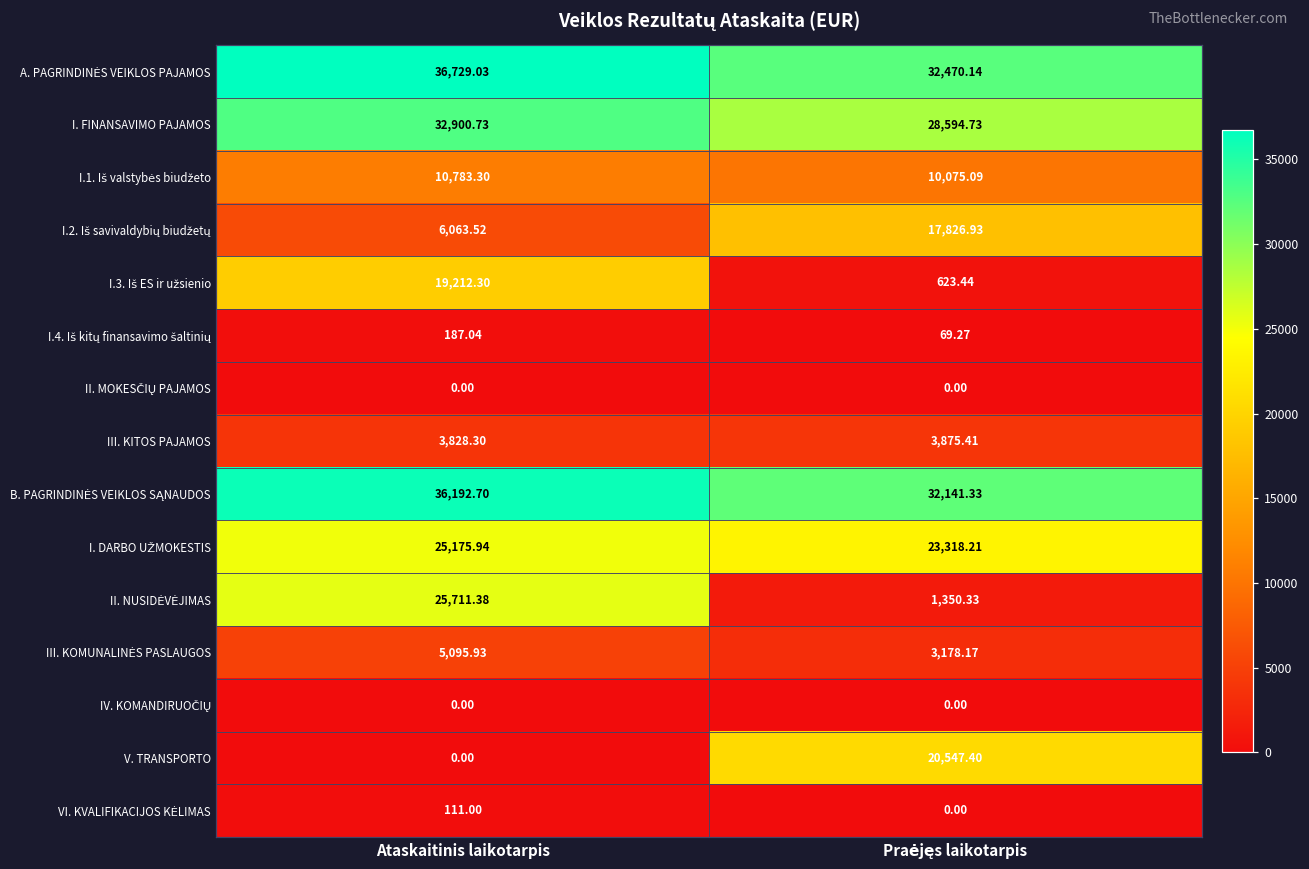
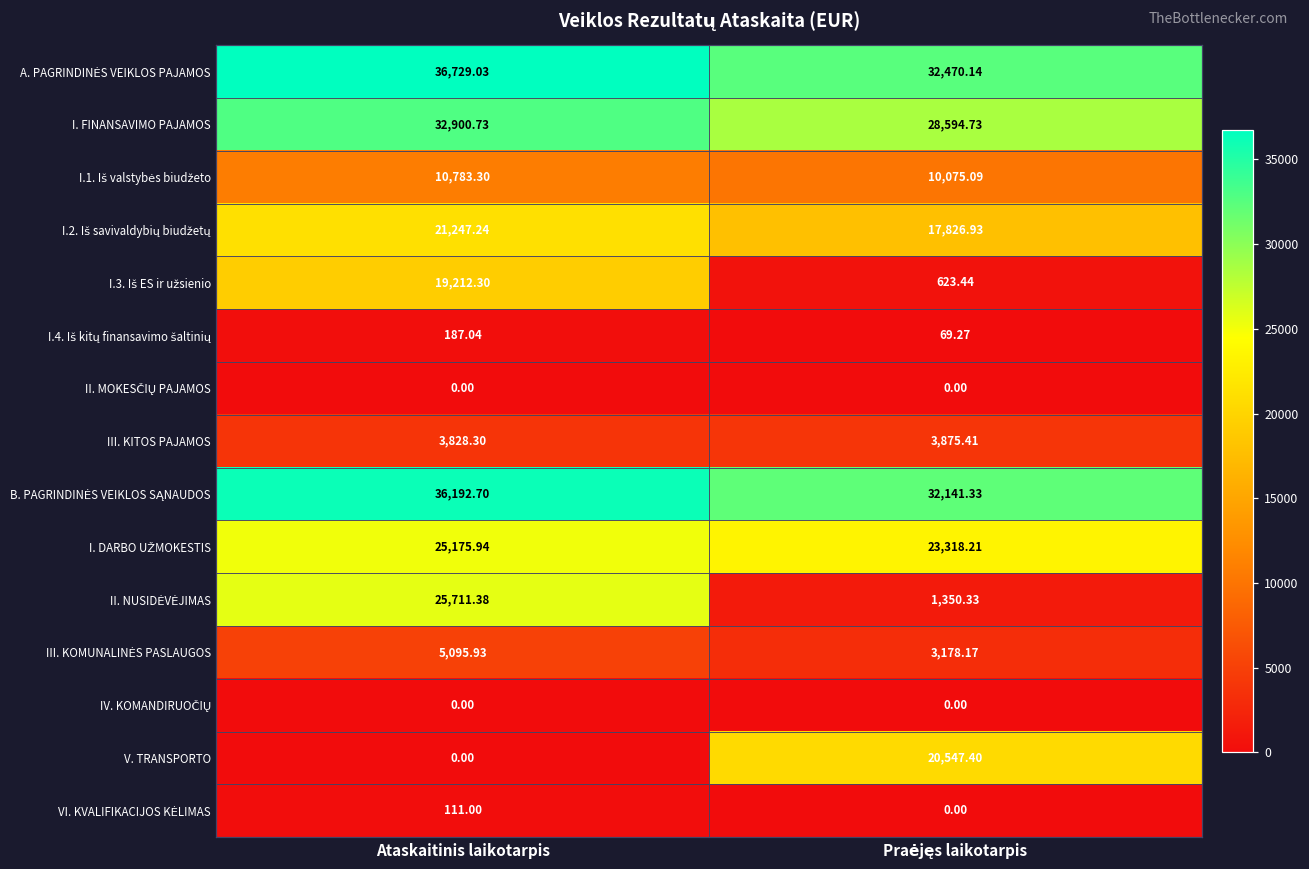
  {
    "A. PAGRINDINĖS VEIKLOS PAJAMOS": {
      "Ataskaitinis laikotarpis": "36,729.03",
      "Praėjęs laikotarpis": "32,470.14"
    },
    "I. FINANSAVIMO PAJAMOS": {
      "Ataskaitinis laikotarpis": "32,900.73",
      "Praėjęs laikotarpis": "28,594.73"
    },
    "I.1. Iš valstybės biudžeto": {
      "Ataskaitinis laikotarpis": "10,783.30",
      "Praėjęs laikotarpis": "10,075.09"
    },
    "I.2. Iš savivaldybių biudžetų": {
-     "Ataskaitinis laikotarpis": "6,063.52",
+     "Ataskaitinis laikotarpis": "21,247.24",
      "Praėjęs laikotarpis": "17,826.93"
    },
    "I.3. Iš ES ir užsienio": {
      "Ataskaitinis laikotarpis": "19,212.30",
      "Praėjęs laikotarpis": "623.44"
    },
    "I.4. Iš kitų finansavimo šaltinių": {
      "Ataskaitinis laikotarpis": "187.04",
      "Praėjęs laikotarpis": "69.27"
    },
    "II. MOKESČIŲ PAJAMOS": {
      "Ataskaitinis laikotarpis": "0.00",
      "Praėjęs laikotarpis": "0.00"
    },
    "III. KITOS PAJAMOS": {
      "Ataskaitinis laikotarpis": "3,828.30",
      "Praėjęs laikotarpis": "3,875.41"
    },
    "B. PAGRINDINĖS VEIKLOS SĄNAUDOS": {
      "Ataskaitinis laikotarpis": "36,192.70",
      "Praėjęs laikotarpis": "32,141.33"
    },
    "I. DARBO UŽMOKESTIS": {
      "Ataskaitinis laikotarpis": "25,175.94",
      "Praėjęs laikotarpis": "23,318.21"
    },
    "II. NUSIDĖVĖJIMAS": {
      "Ataskaitinis laikotarpis": "25,711.38",
      "Praėjęs laikotarpis": "1,350.33"
    },
    "III. KOMUNALINĖS PASLAUGOS": {
      "Ataskaitinis laikotarpis": "5,095.93",
      "Praėjęs laikotarpis": "3,178.17"
    },
    "IV. KOMANDIRUOČIŲ": {
      "Ataskaitinis laikotarpis": "0.00",
      "Praėjęs laikotarpis": "0.00"
    },
    "V. TRANSPORTO": {
      "Ataskaitinis laikotarpis": "0.00",
      "Praėjęs laikotarpis": "20,547.40"
    },
    "VI. KVALIFIKACIJOS KĖLIMAS": {
      "Ataskaitinis laikotarpis": "111.00",
      "Praėjęs laikotarpis": "0.00"
    }
  }
